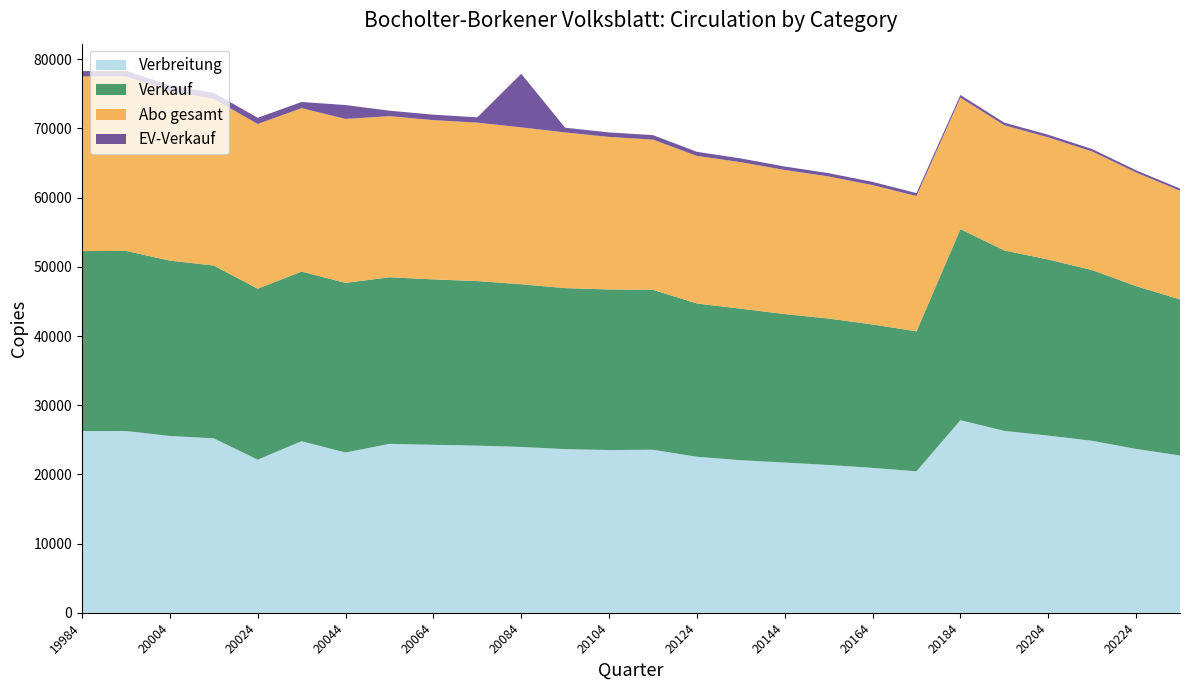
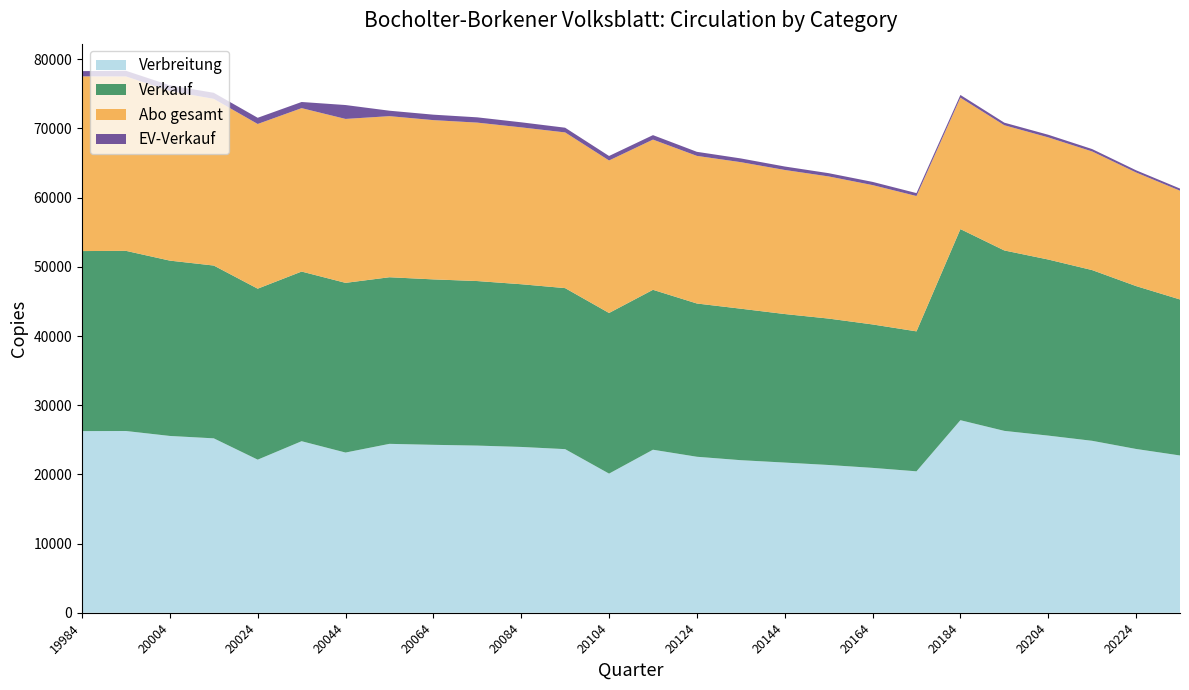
  {
    "Verbreitung": {
      "19984": 26000,
      "20004": 26000,
      "20024": 22000,
      "20044": 23000,
      "20064": 24000,
      "20084": 24000,
-     "20104": 24000,
+     "20104": 20000,
      "20124": 23000,
      "20144": 22000,
      "20164": 21000,
      "20184": 28000,
      "20204": 26000,
      "20224": 24000
    },
    "Verkauf": {
      "19984": 26000,
      "20004": 25000,
      "20024": 25000,
      "20044": 25000,
      "20064": 24000,
      "20084": 24000,
      "20104": 23000,
      "20124": 22000,
      "20144": 21000,
      "20164": 21000,
      "20184": 28000,
      "20204": 25000,
      "20224": 24000
    },
    "Abo gesamt": {
      "19984": 25000,
      "20024": 24000,
      "20044": 24000,
      "20064": 23000,
      "20084": 23000,
      "20104": 22000,
      "20124": 21000,
      "20144": 21000,
      "20164": 20000,
      "20184": 19000,
      "20204": 18000
    },
    "EV-Verkauf": {
      "19984": 1000,
      "20024": 1000,
      "20044": 2000,
      "20064": 1000,
-     "20084": 8000,
+     "20084": 1000,
      "20104": 1000,
      "20124": 1000,
      "20144": 1000,
      "20164": 0,
      "20184": 0,
      "20204": 0
    }
  }
